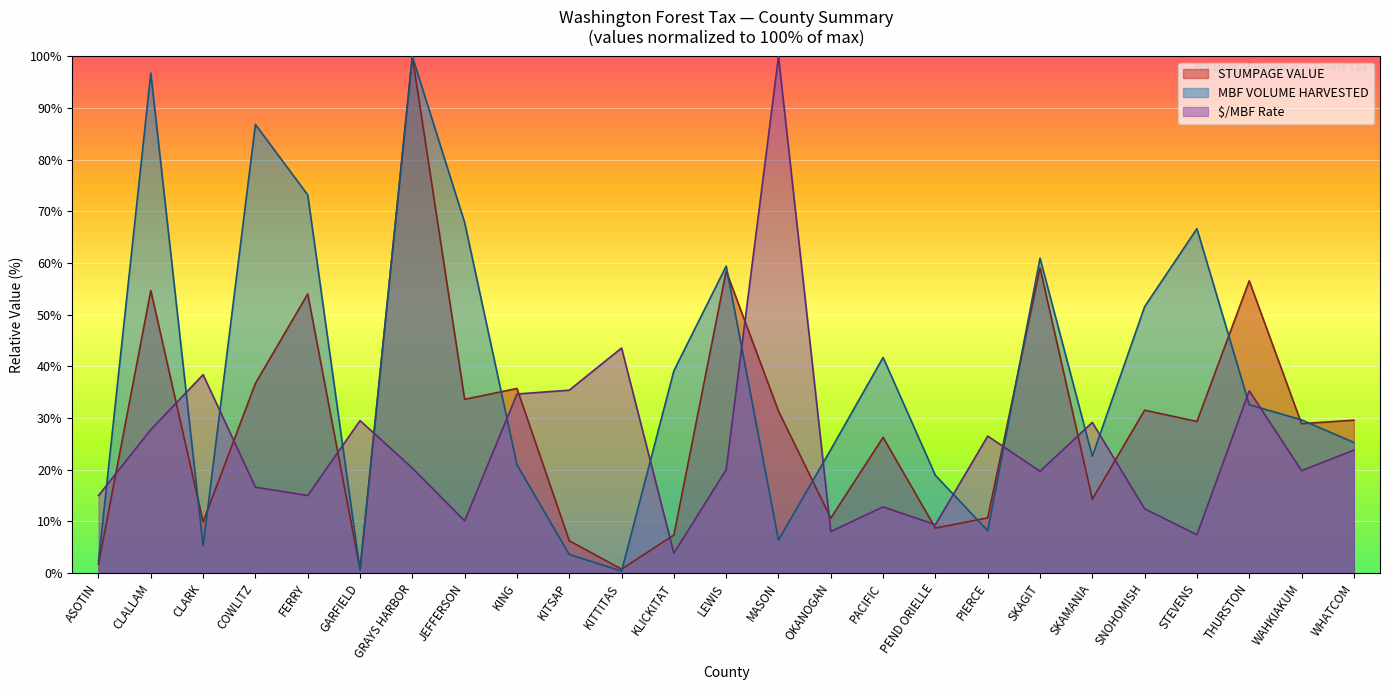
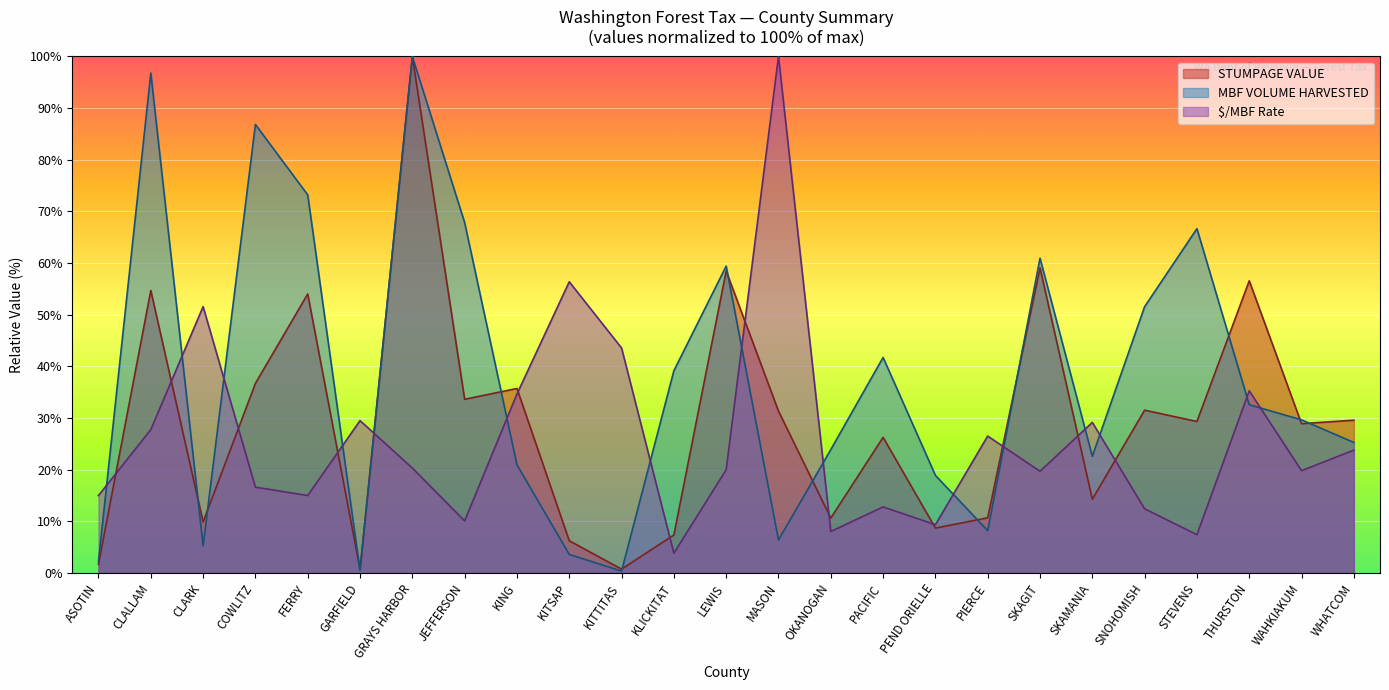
  {
    "STUMPAGE VALUE": {
      "ASOTIN": "2%",
      "CLALLAM": "55%",
      "CLARK": "10%",
      "COWLITZ": "37%",
      "FERRY": "54%",
      "JEFFERSON": "34%",
      "KING": "36%",
      "KITSAP": "6%",
      "KLICKITAT": "7%",
      "LEWIS": "58%",
      "MASON": "31%",
      "OKANOGAN": "11%",
      "PACIFIC": "26%",
      "PEND ORIELLE": "9%",
      "PIERCE": "11%",
      "SKAGIT": "59%",
      "SKAMANIA": "14%",
      "SNOHOMISH": "32%",
      "STEVENS": "29%",
      "THURSTON": "57%",
      "WAHKIAKUM": "29%",
      "WHATCOM": "30%"
    },
    "MBF VOLUME HARVESTED": {
      "ASOTIN": "2%",
      "CLALLAM": "97%",
      "CLARK": "5%",
      "COWLITZ": "87%",
      "FERRY": "73%",
      "JEFFERSON": "68%",
      "KING": "21%",
      "KITSAP": "4%",
      "KLICKITAT": "39%",
      "LEWIS": "59%",
      "MASON": "6%",
      "OKANOGAN": "24%",
      "PACIFIC": "42%",
      "PEND ORIELLE": "19%",
      "PIERCE": "8%",
      "SKAGIT": "61%",
      "SKAMANIA": "23%",
      "SNOHOMISH": "52%",
      "STEVENS": "67%",
      "THURSTON": "33%",
      "WAHKIAKUM": "30%",
      "WHATCOM": "25%"
    },
    "$/MBF Rate": {
      "ASOTIN": "15%",
      "CLALLAM": "28%",
-     "CLARK": "38%",
+     "CLARK": "52%",
      "COWLITZ": "17%",
      "FERRY": "15%",
      "GARFIELD": "29%",
      "GRAYS HARBOR": "20%",
      "JEFFERSON": "10%",
      "KING": "35%",
-     "KITSAP": "35%",
+     "KITSAP": "56%",
      "KITTITAS": "44%",
      "KLICKITAT": "4%",
      "LEWIS": "20%",
      "MASON": "100%",
      "OKANOGAN": "8%",
      "PACIFIC": "13%",
      "PEND ORIELLE": "9%",
      "PIERCE": "26%",
      "SKAGIT": "20%",
      "SKAMANIA": "29%",
      "SNOHOMISH": "12%",
      "STEVENS": "7%",
      "THURSTON": "35%",
      "WAHKIAKUM": "20%",
      "WHATCOM": "24%"
    }
  }
